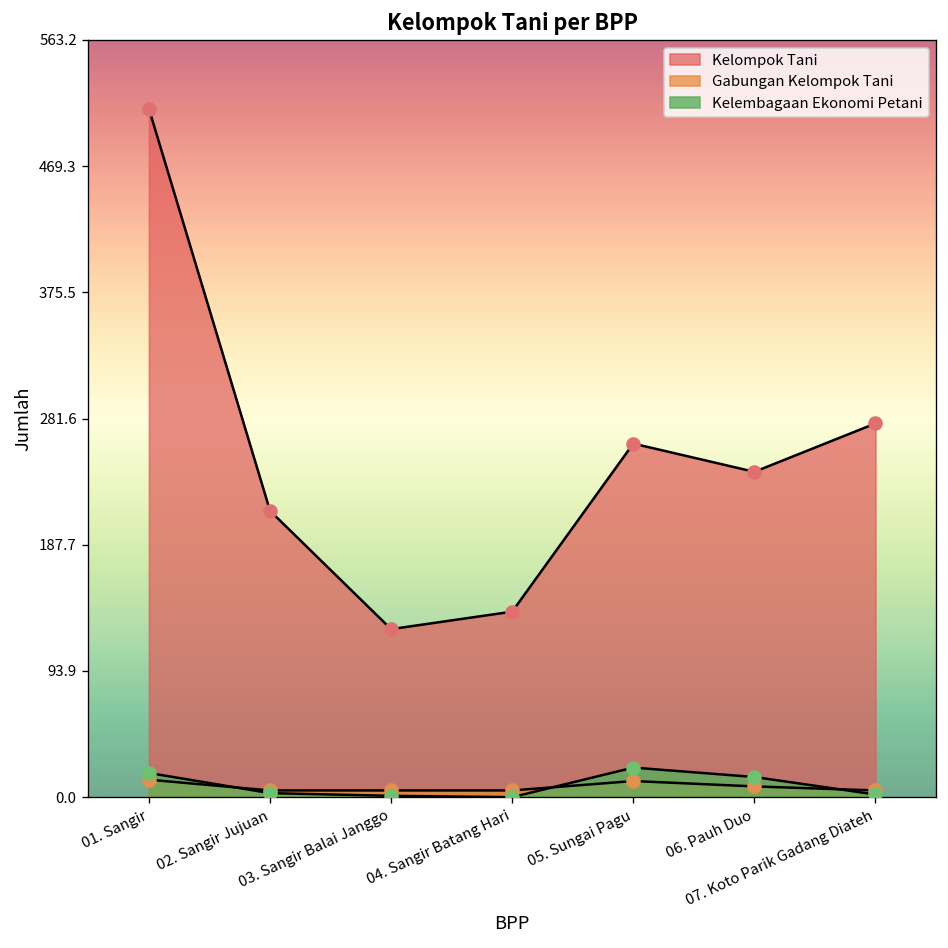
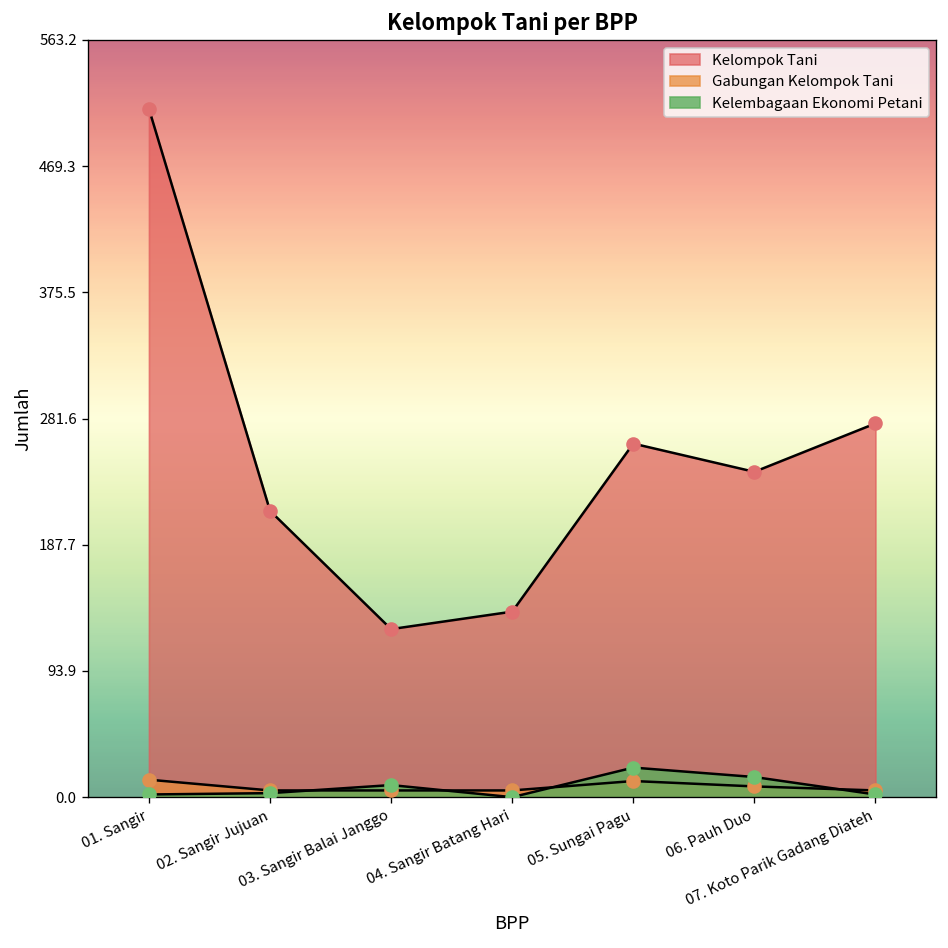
  {
    "Kelembagaan Ekonomi Petani": {
-     "01. Sangir": 18,
-     "03. Sangir Balai Janggo": 1,
+     "01. Sangir": 2,
+     "03. Sangir Balai Janggo": 9,
      "04. Sangir Batang Hari": 0,
      "05. Sungai Pagu": 22,
      "06. Pauh Duo": 15,
      "07. Koto Parik Gadang Diateh": 2
    }
  }
